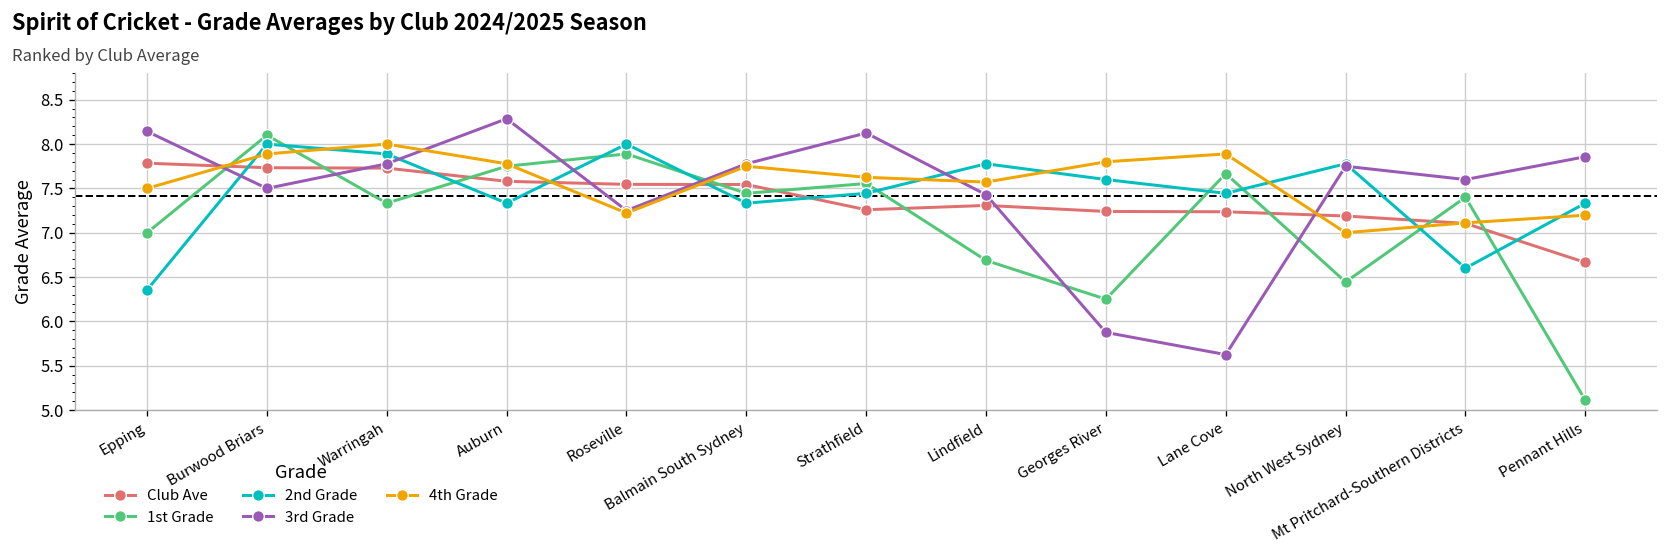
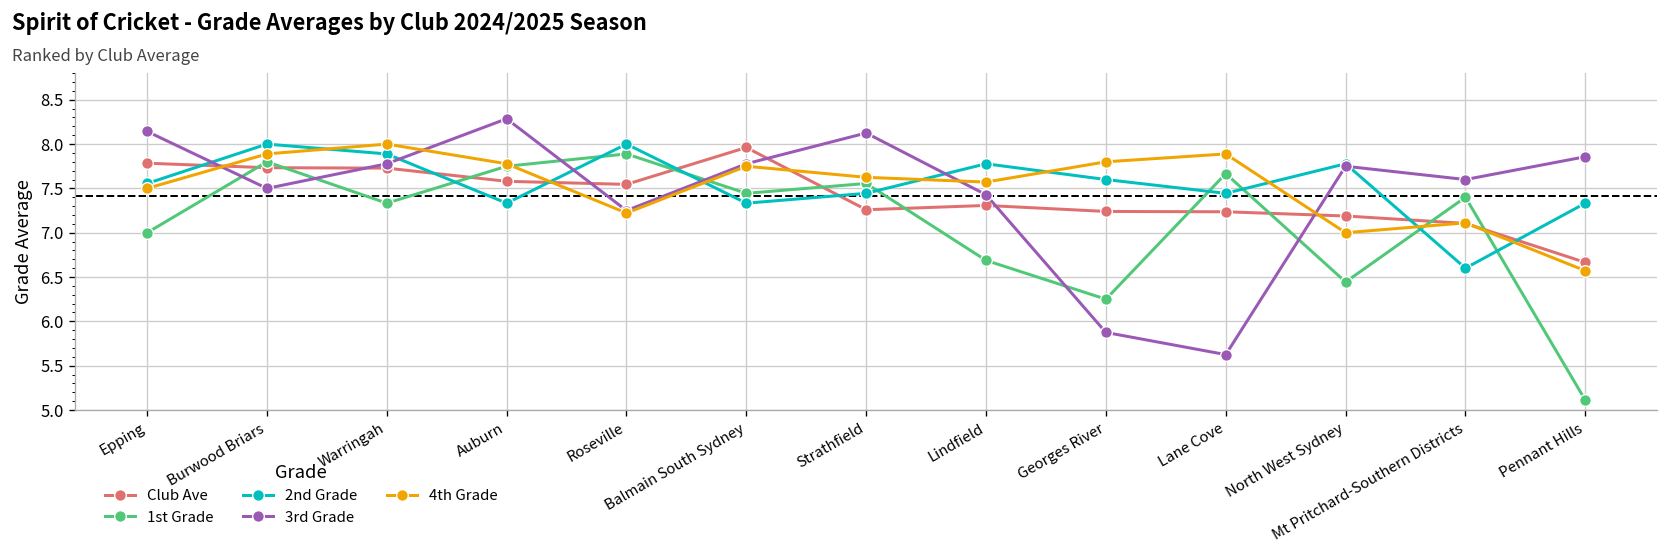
  {
    "Club Ave": {
      "Epping": 7.8,
      "Burwood Briars": 7.7,
      "Warringah": 7.7,
      "Auburn": 7.6,
      "Roseville": 7.5,
-     "Balmain South Sydney": 7.5,
+     "Balmain South Sydney": 8.0,
      "Strathfield": 7.3,
      "Lindfield": 7.3,
      "Georges River": 7.2,
      "Lane Cove": 7.2,
      "North West Sydney": 7.2,
      "Pennant Hills": 6.7
    },
    "1st Grade": {
      "Epping": 7.0,
-     "Burwood Briars": 8.1,
+     "Burwood Briars": 7.8,
      "Warringah": 7.3,
      "Roseville": 7.9,
      "Balmain South Sydney": 7.4,
      "Strathfield": 7.6,
      "Lindfield": 6.7,
      "Georges River": 6.3,
      "Lane Cove": 7.7,
      "North West Sydney": 6.4,
      "Mt Pritchard-Southern Districts": 7.4,
      "Pennant Hills": 5.1
    },
    "2nd Grade": {
-     "Epping": 6.4,
+     "Epping": 7.6,
      "Burwood Briars": 8.0,
      "Warringah": 7.9,
      "Auburn": 7.3,
      "Roseville": 8.0,
      "Balmain South Sydney": 7.3,
      "Strathfield": 7.4,
      "Lindfield": 7.8,
      "Georges River": 7.6,
      "Lane Cove": 7.4,
      "Mt Pritchard-Southern Districts": 6.6,
      "Pennant Hills": 7.3
    },
    "3rd Grade": {
      "Epping": 8.1,
      "Burwood Briars": 7.5,
      "Warringah": 7.8,
      "Auburn": 8.3,
      "Strathfield": 8.1,
      "Lindfield": 7.4,
      "Georges River": 5.9,
      "Lane Cove": 5.6,
      "Mt Pritchard-Southern Districts": 7.6,
      "Pennant Hills": 7.9
    },
    "4th Grade": {
      "Epping": 7.5,
      "Burwood Briars": 7.9,
      "Warringah": 8.0,
      "Strathfield": 7.6,
      "Lindfield": 7.6,
      "Georges River": 7.8,
      "Lane Cove": 7.9,
      "North West Sydney": 7.0,
-     "Pennant Hills": 7.2
+     "Pennant Hills": 6.6
    }
  }
